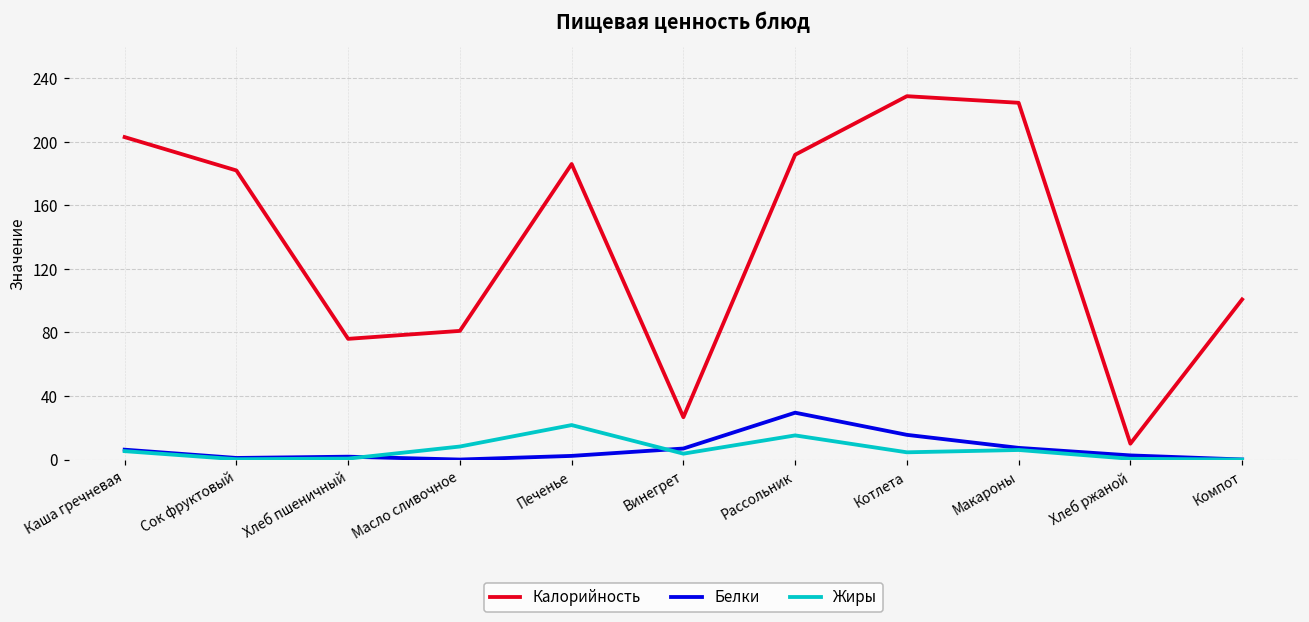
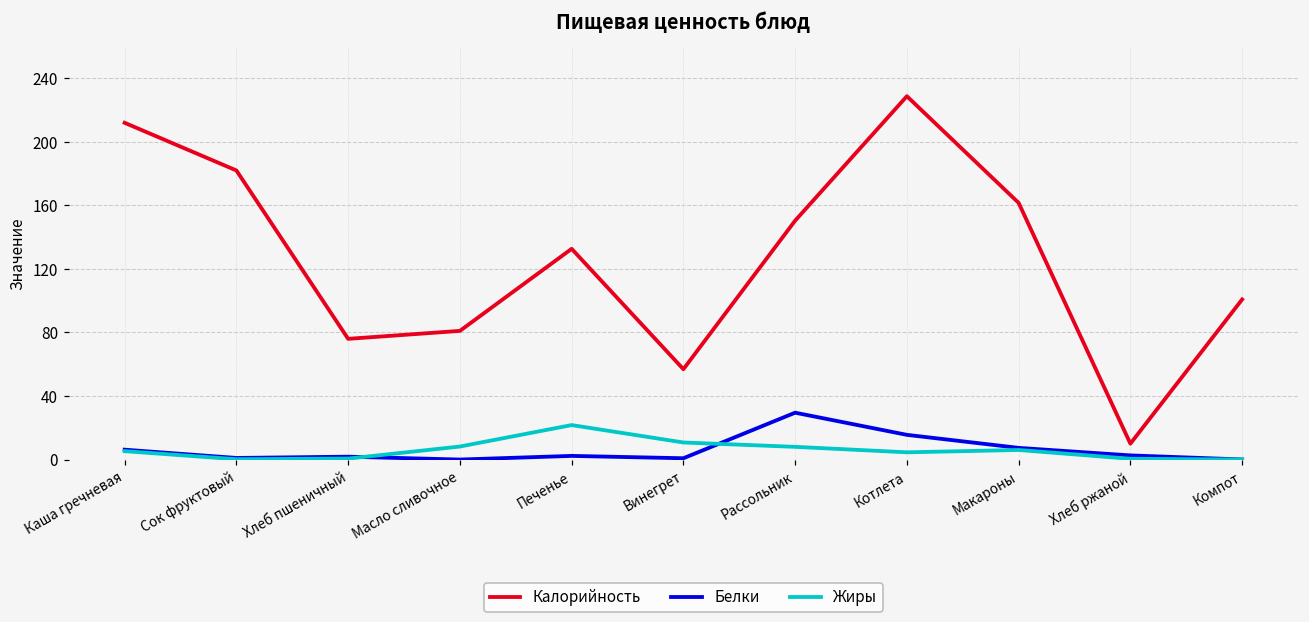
  {
    "Калорийность": {
-     "Каша гречневая": 203,
+     "Каша гречневая": 212,
      "Сок фруктовый": 182,
      "Хлеб пшеничный": 76,
      "Масло сливочное": 81,
-     "Печенье": 186,
-     "Винегрет": 27,
-     "Рассольник": 192,
+     "Печенье": 133,
+     "Винегрет": 57,
+     "Рассольник": 150,
      "Котлета": 229,
-     "Макароны": 225,
+     "Макароны": 162,
      "Хлеб ржаной": 10,
      "Компот": 101
    },
    "Белки": {
      "Масло сливочное": 0,
      "Печенье": 2,
-     "Винегрет": 7,
+     "Винегрет": 1,
      "Рассольник": 30,
      "Котлета": 16,
      "Хлеб ржаной": 3
    },
    "Жиры": {
      "Масло сливочное": 8,
      "Печенье": 22,
-     "Винегрет": 4,
-     "Рассольник": 15,
+     "Винегрет": 11,
+     "Рассольник": 8,
      "Котлета": 5,
      "Хлеб ржаной": 0
    }
  }
